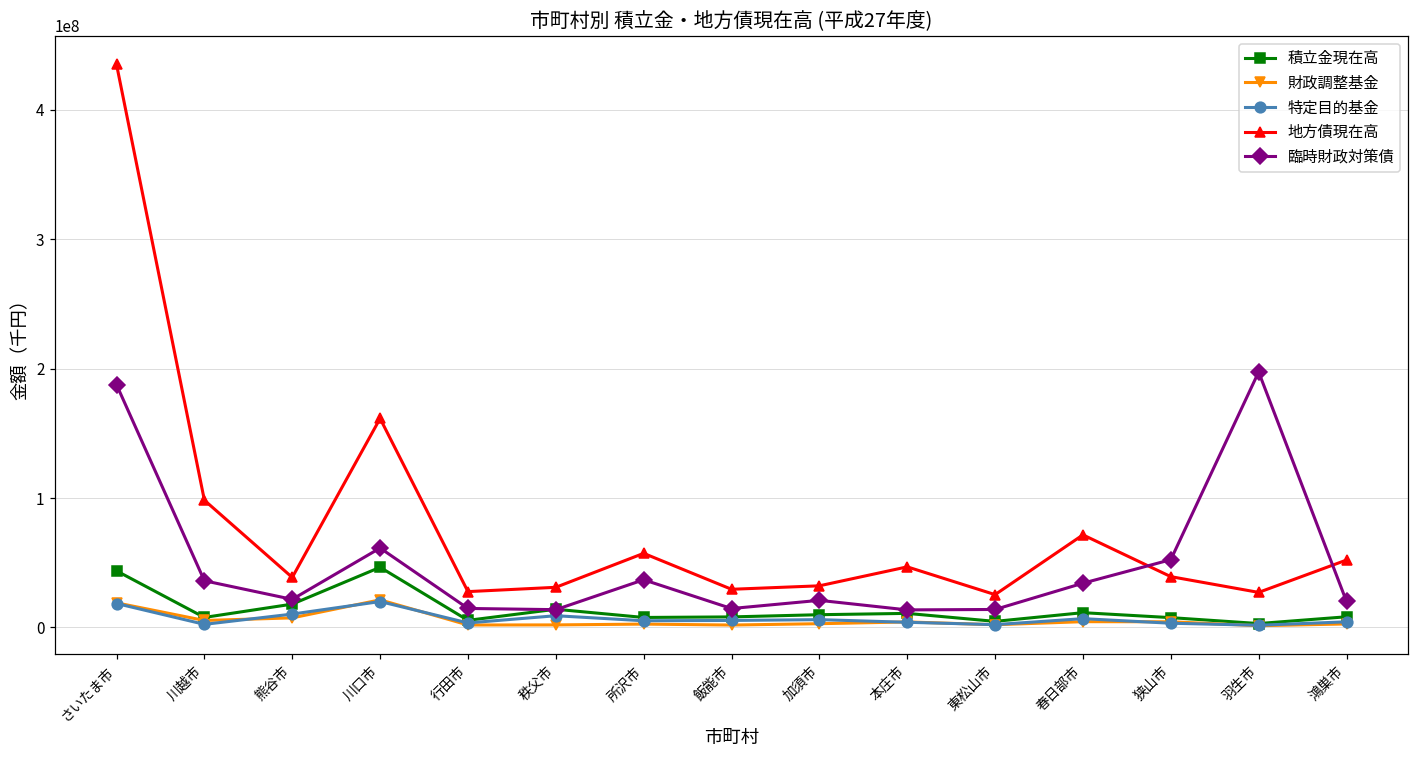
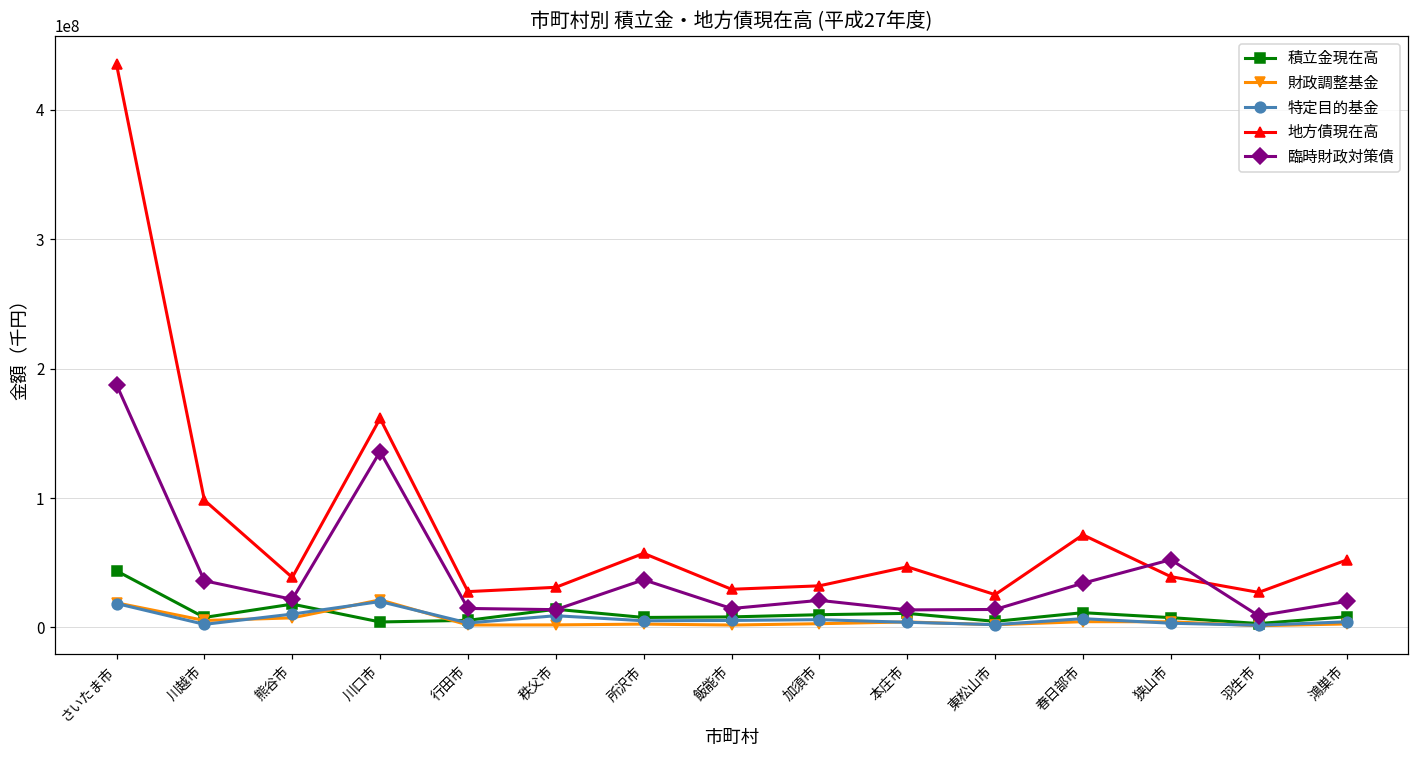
  {
    "積立金現在高": {
      "さいたま市": 44000000,
      "川越市": 8000000,
      "熊谷市": 18000000,
-     "川口市": 46000000,
+     "川口市": 4000000,
      "所沢市": 8000000,
      "飯能市": 8000000,
      "加須市": 10000000,
      "本庄市": 11000000,
      "東松山市": 5000000,
      "春日部市": 11000000,
      "狭山市": 8000000,
      "鴻巣市": 8000000
    },
    "財政調整基金": {
      "川越市": 5000000,
      "熊谷市": 7000000,
      "秩父市": 2000000,
      "所沢市": 3000000,
      "飯能市": 2000000,
      "加須市": 3000000,
      "春日部市": 4000000
    },
    "特定目的基金": {
      "川越市": 2000000,
      "熊谷市": 10000000,
      "秩父市": 9000000,
      "所沢市": 5000000,
      "飯能市": 5000000,
      "加須市": 6000000,
      "春日部市": 7000000
    },
    "地方債現在高": {
      "さいたま市": 435000000,
      "川越市": 98000000,
      "熊谷市": 39000000,
      "川口市": 162000000,
      "行田市": 28000000,
      "秩父市": 31000000,
      "所沢市": 57000000,
      "飯能市": 29000000,
      "加須市": 32000000,
      "本庄市": 47000000,
      "東松山市": 25000000,
      "春日部市": 72000000,
      "狭山市": 39000000,
      "羽生市": 27000000,
      "鴻巣市": 52000000
    },
    "臨時財政対策債": {
      "さいたま市": 188000000,
      "川越市": 36000000,
      "熊谷市": 22000000,
-     "川口市": 61000000,
+     "川口市": 136000000,
      "行田市": 15000000,
      "所沢市": 37000000,
      "飯能市": 15000000,
      "加須市": 21000000,
      "本庄市": 14000000,
      "東松山市": 14000000,
      "春日部市": 34000000,
      "狭山市": 52000000,
-     "羽生市": 197000000,
+     "羽生市": 9000000,
      "鴻巣市": 20000000
    }
  }
